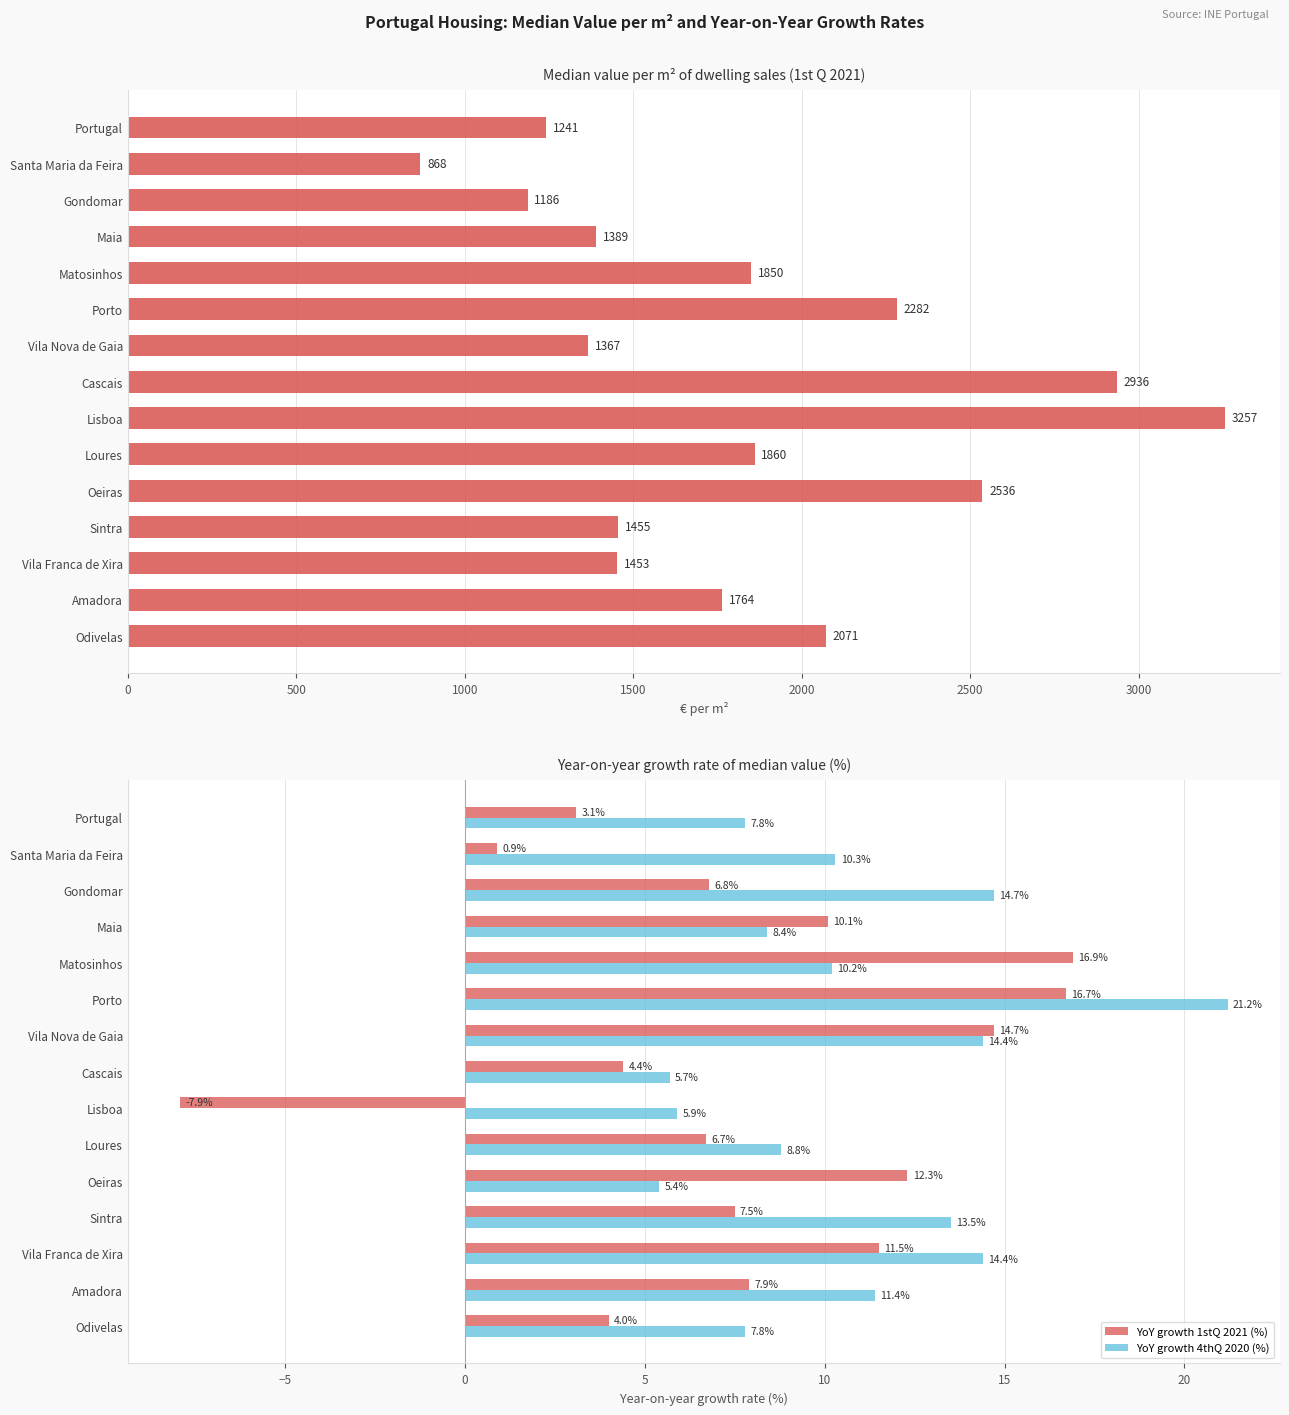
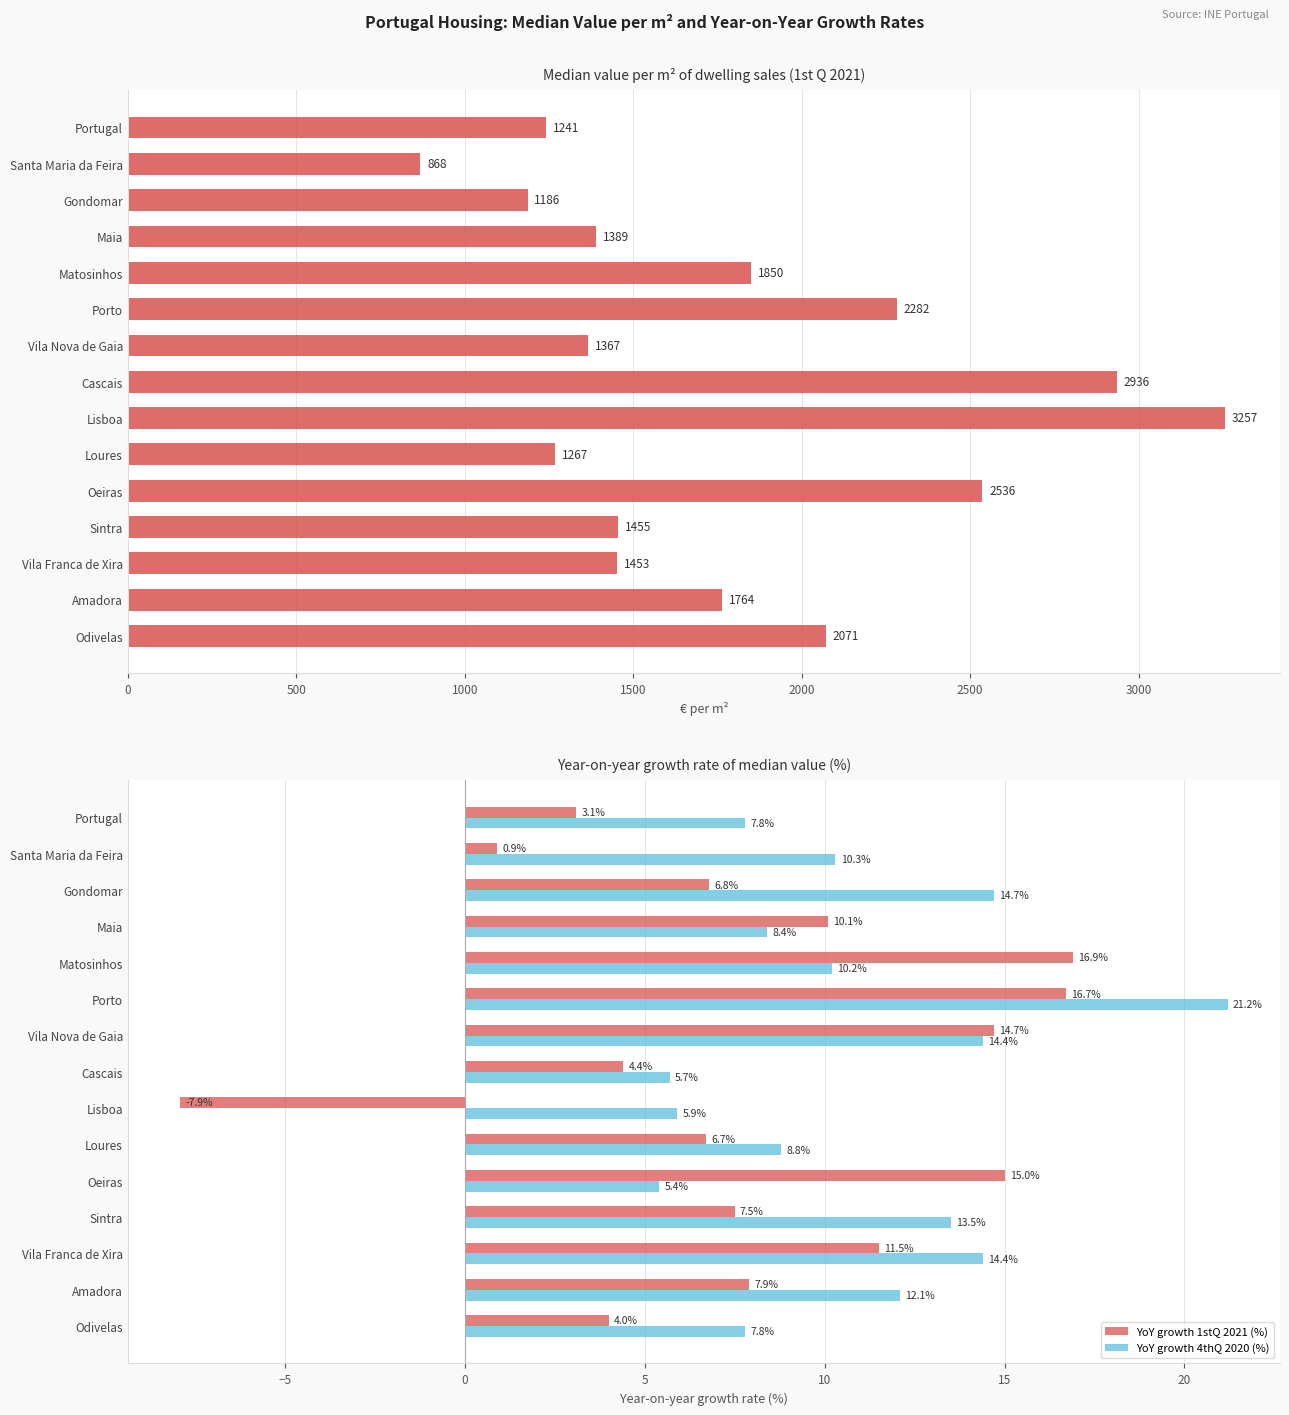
  {
    "Median value per m² of dwelling sales (1st Q 2021)": {
      "Portugal": "1241",
      "Santa Maria da Feira": "868",
      "Gondomar": "1186",
      "Maia": "1389",
      "Matosinhos": "1850",
      "Porto": "2282",
      "Vila Nova de Gaia": "1367",
      "Cascais": "2936",
      "Lisboa": "3257",
-     "Loures": "1860",
+     "Loures": "1267",
      "Oeiras": "2536",
      "Sintra": "1455",
      "Vila Franca de Xira": "1453",
      "Amadora": "1764",
      "Odivelas": "2071"
    },
    "Year-on-year growth rate of median value (%)": {
      "YoY growth 1stQ 2021 (%)": {
        "Portugal": "3.1%",
        "Santa Maria da Feira": "0.9%",
        "Gondomar": "6.8%",
        "Maia": "10.1%",
        "Matosinhos": "16.9%",
        "Porto": "16.7%",
        "Vila Nova de Gaia": "14.7%",
        "Cascais": "4.4%",
        "Lisboa": "-7.9%",
        "Loures": "6.7%",
-       "Oeiras": "12.3%",
+       "Oeiras": "15.0%",
        "Sintra": "7.5%",
        "Vila Franca de Xira": "11.5%",
        "Amadora": "7.9%",
        "Odivelas": "4.0%"
      },
      "YoY growth 4thQ 2020 (%)": {
        "Portugal": "7.8%",
        "Santa Maria da Feira": "10.3%",
        "Gondomar": "14.7%",
        "Maia": "8.4%",
        "Matosinhos": "10.2%",
        "Porto": "21.2%",
        "Vila Nova de Gaia": "14.4%",
        "Cascais": "5.7%",
        "Lisboa": "5.9%",
        "Loures": "8.8%",
        "Oeiras": "5.4%",
        "Sintra": "13.5%",
        "Vila Franca de Xira": "14.4%",
-       "Amadora": "11.4%",
+       "Amadora": "12.1%",
        "Odivelas": "7.8%"
      }
    }
  }
